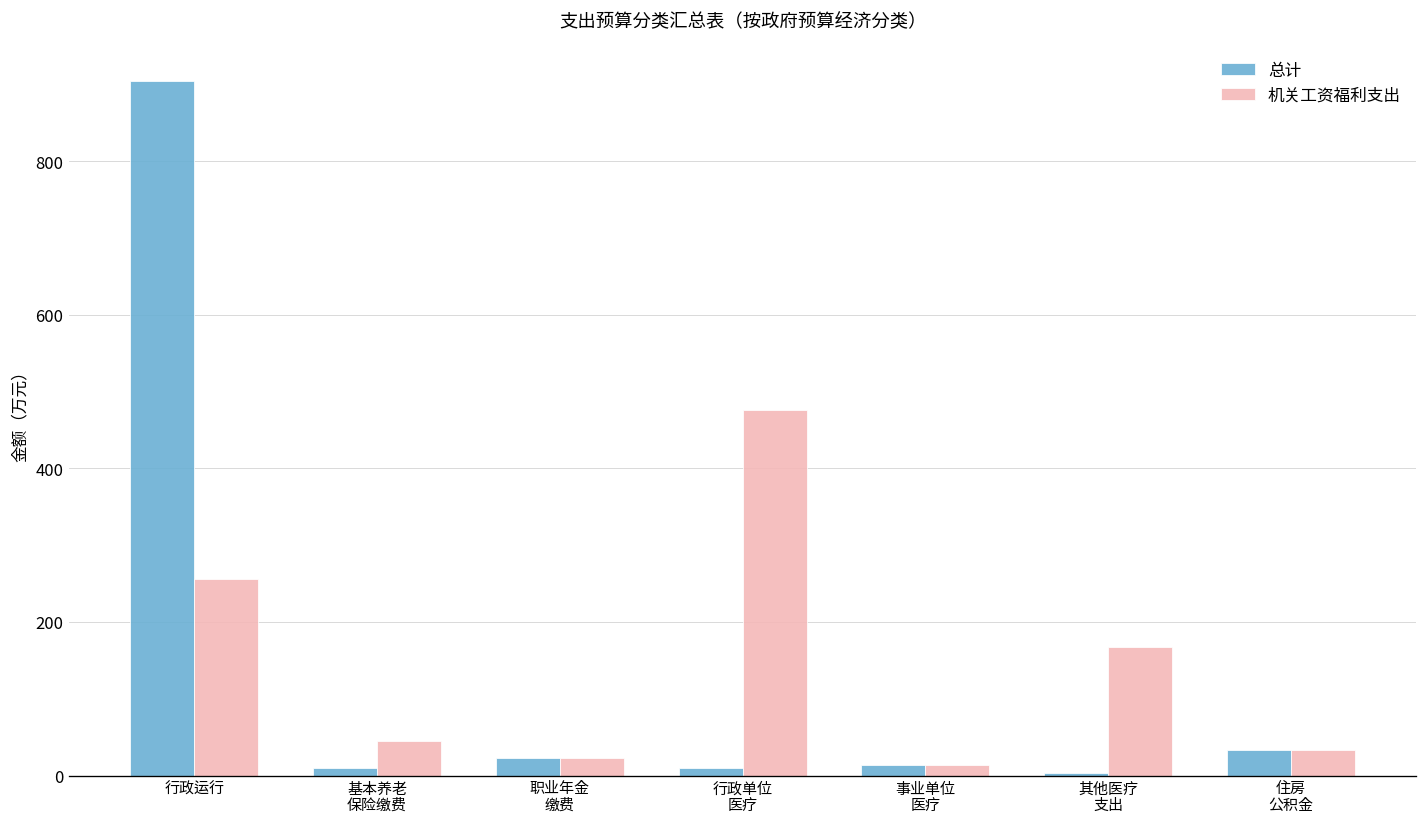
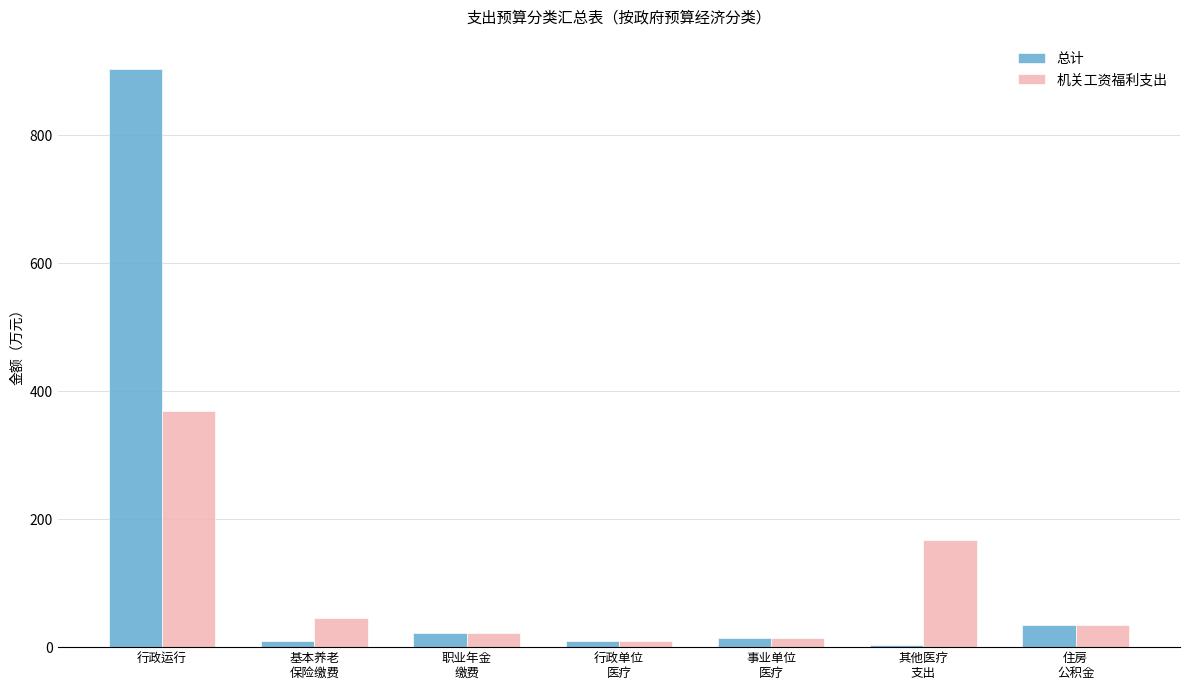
  {
    "总计": {
      "行政运行": 900,
      "基本养老 保险缴费": 10,
      "职业年金 缴费": 20,
      "行政单位 医疗": 10,
      "事业单位 医疗": 10,
      "住房 公积金": 30
    },
    "机关工资福利支出": {
-     "行政运行": 260,
+     "行政运行": 370,
      "基本养老 保险缴费": 50,
      "职业年金 缴费": 20,
-     "行政单位 医疗": 480,
+     "行政单位 医疗": 10,
      "事业单位 医疗": 10,
      "其他医疗 支出": 170,
      "住房 公积金": 30
    }
  }
